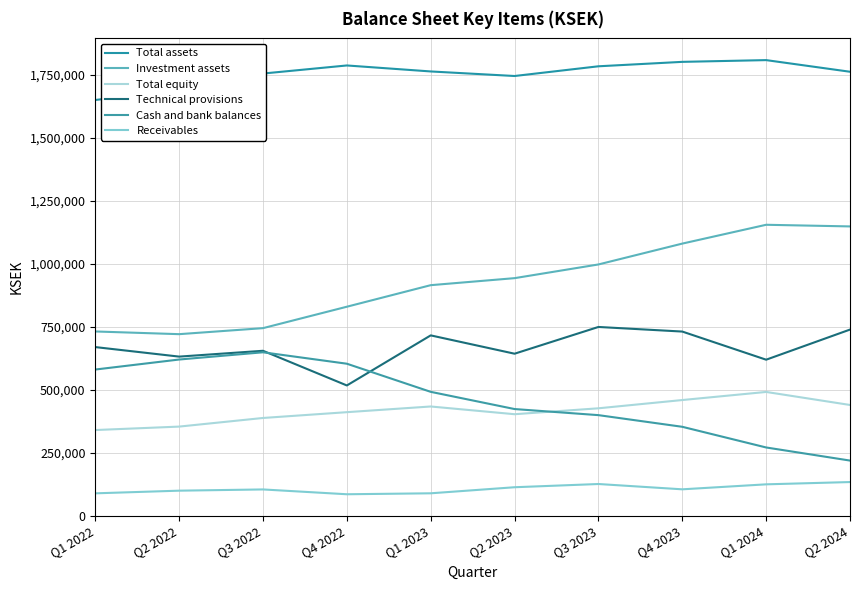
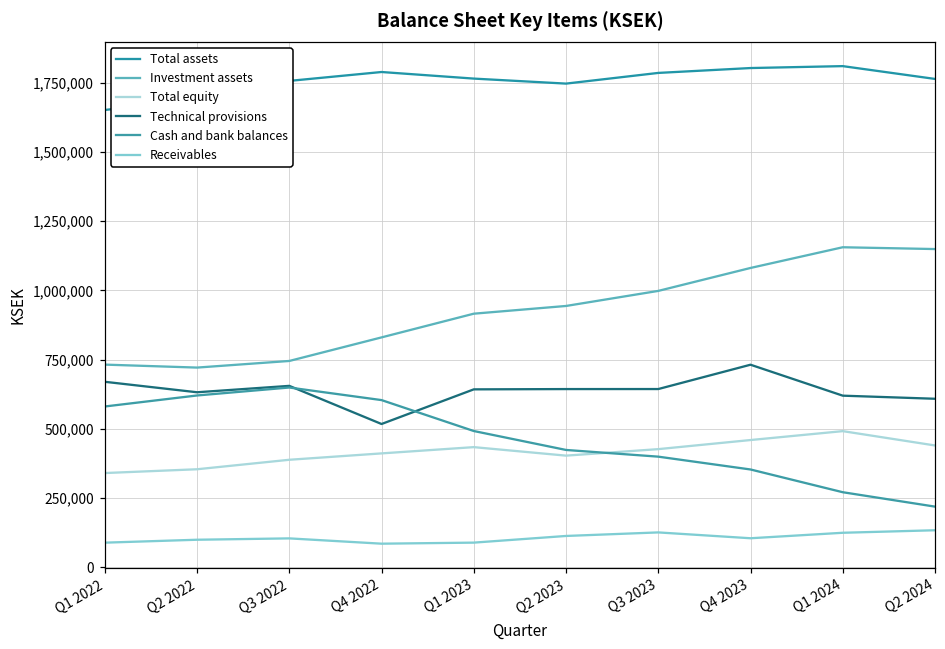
  {
    "Technical provisions": {
      "Q1 2022": "670,000",
      "Q2 2022": "630,000",
      "Q4 2022": "520,000",
-     "Q1 2023": "720,000",
+     "Q1 2023": "640,000",
      "Q2 2023": "640,000",
-     "Q3 2023": "750,000",
+     "Q3 2023": "640,000",
      "Q4 2023": "730,000",
      "Q1 2024": "620,000",
-     "Q2 2024": "740,000"
+     "Q2 2024": "610,000"
    }
  }
